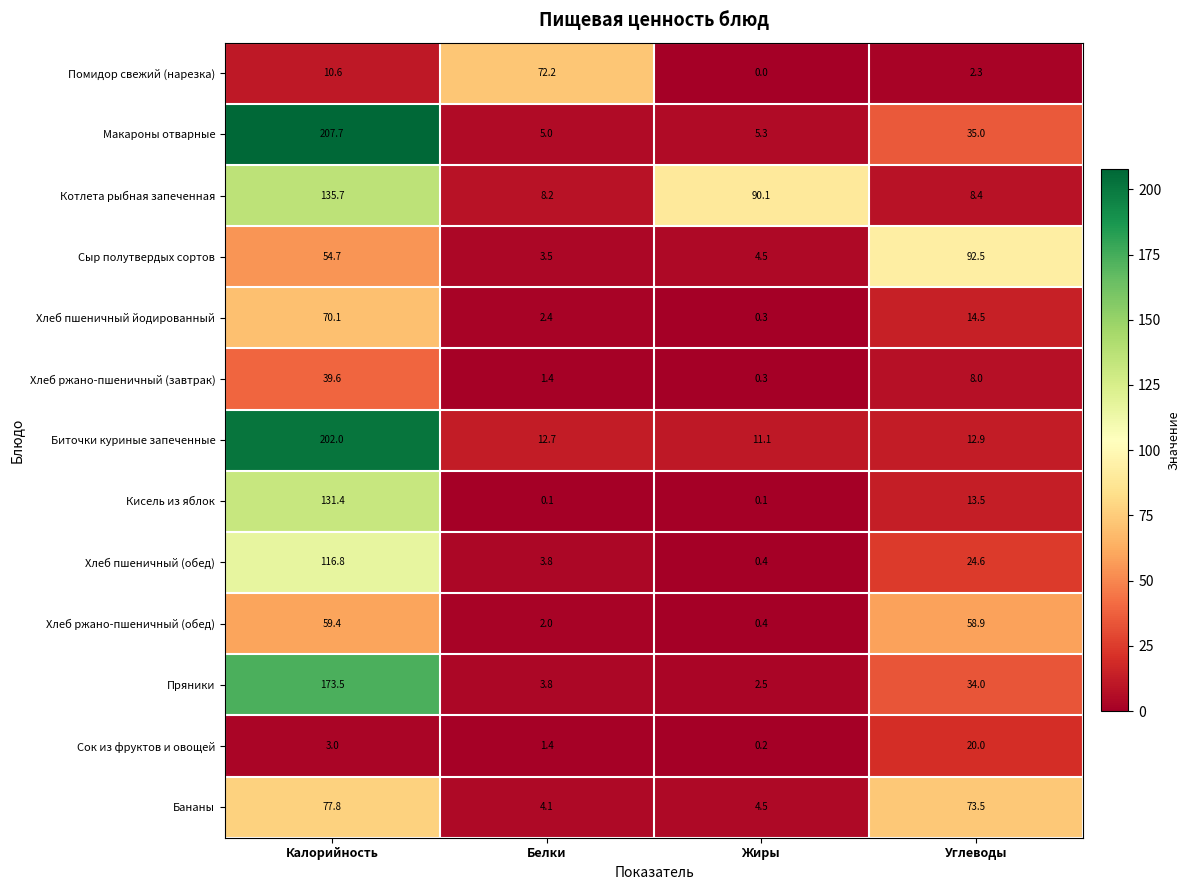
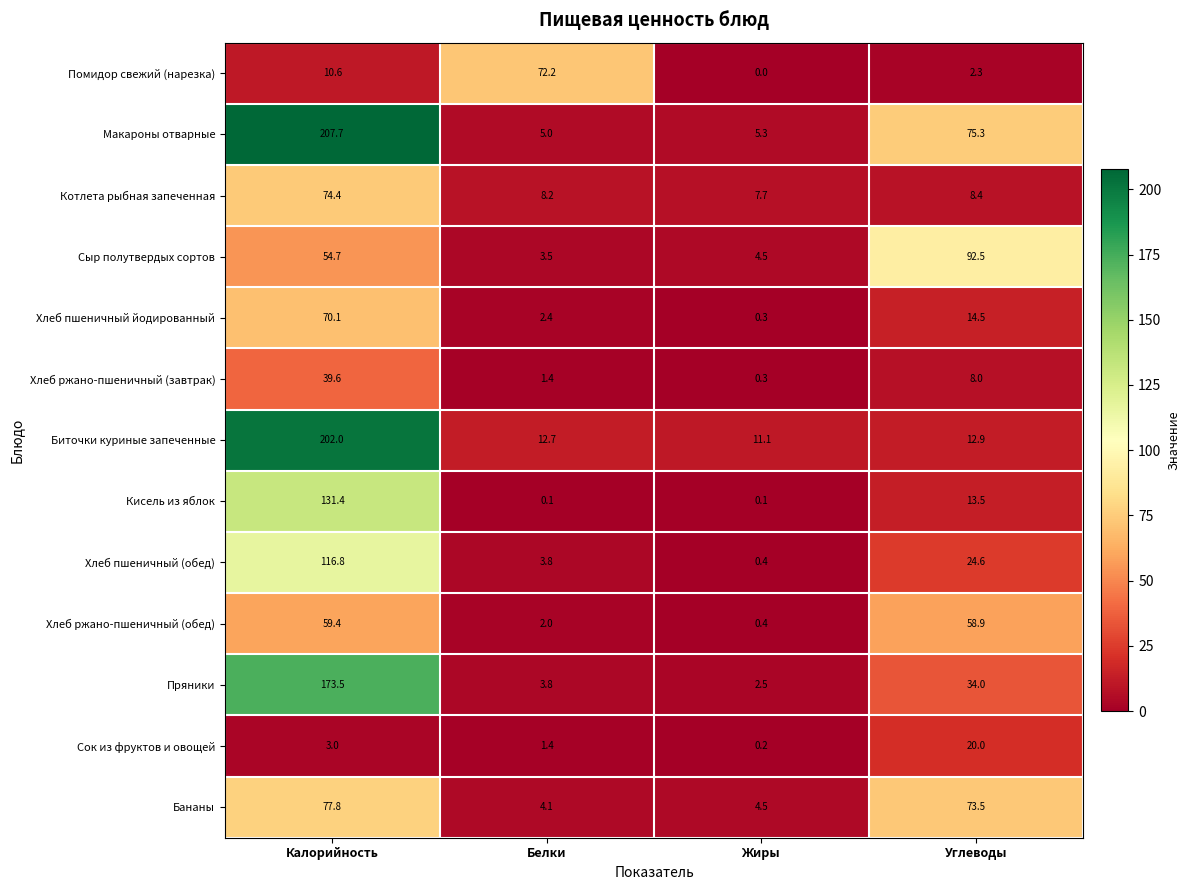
  {
    "Помидор свежий (нарезка)": {
      "Калорийность": 10.6,
      "Белки": 72.2,
      "Жиры": 0.0,
      "Углеводы": 2.3
    },
    "Макароны отварные": {
      "Калорийность": 207.7,
      "Белки": 5.0,
      "Жиры": 5.3,
-     "Углеводы": 35.0
+     "Углеводы": 75.3
    },
    "Котлета рыбная запеченная": {
-     "Калорийность": 135.7,
+     "Калорийность": 74.4,
      "Белки": 8.2,
-     "Жиры": 90.1,
+     "Жиры": 7.7,
      "Углеводы": 8.4
    },
    "Сыр полутвердых сортов": {
      "Калорийность": 54.7,
      "Белки": 3.5,
      "Жиры": 4.5,
      "Углеводы": 92.5
    },
    "Хлеб пшеничный йодированный": {
      "Калорийность": 70.1,
      "Белки": 2.4,
      "Жиры": 0.3,
      "Углеводы": 14.5
    },
    "Хлеб ржано-пшеничный (завтрак)": {
      "Калорийность": 39.6,
      "Белки": 1.4,
      "Жиры": 0.3,
      "Углеводы": 8.0
    },
    "Биточки куриные запеченные": {
      "Калорийность": 202.0,
      "Белки": 12.7,
      "Жиры": 11.1,
      "Углеводы": 12.9
    },
    "Кисель из яблок": {
      "Калорийность": 131.4,
      "Белки": 0.1,
      "Жиры": 0.1,
      "Углеводы": 13.5
    },
    "Хлеб пшеничный (обед)": {
      "Калорийность": 116.8,
      "Белки": 3.8,
      "Жиры": 0.4,
      "Углеводы": 24.6
    },
    "Хлеб ржано-пшеничный (обед)": {
      "Калорийность": 59.4,
      "Белки": 2.0,
      "Жиры": 0.4,
      "Углеводы": 58.9
    },
    "Пряники": {
      "Калорийность": 173.5,
      "Белки": 3.8,
      "Жиры": 2.5,
      "Углеводы": 34.0
    },
    "Сок из фруктов и овощей": {
      "Калорийность": 3.0,
      "Белки": 1.4,
      "Жиры": 0.2,
      "Углеводы": 20.0
    },
    "Бананы": {
      "Калорийность": 77.8,
      "Белки": 4.1,
      "Жиры": 4.5,
      "Углеводы": 73.5
    }
  }
